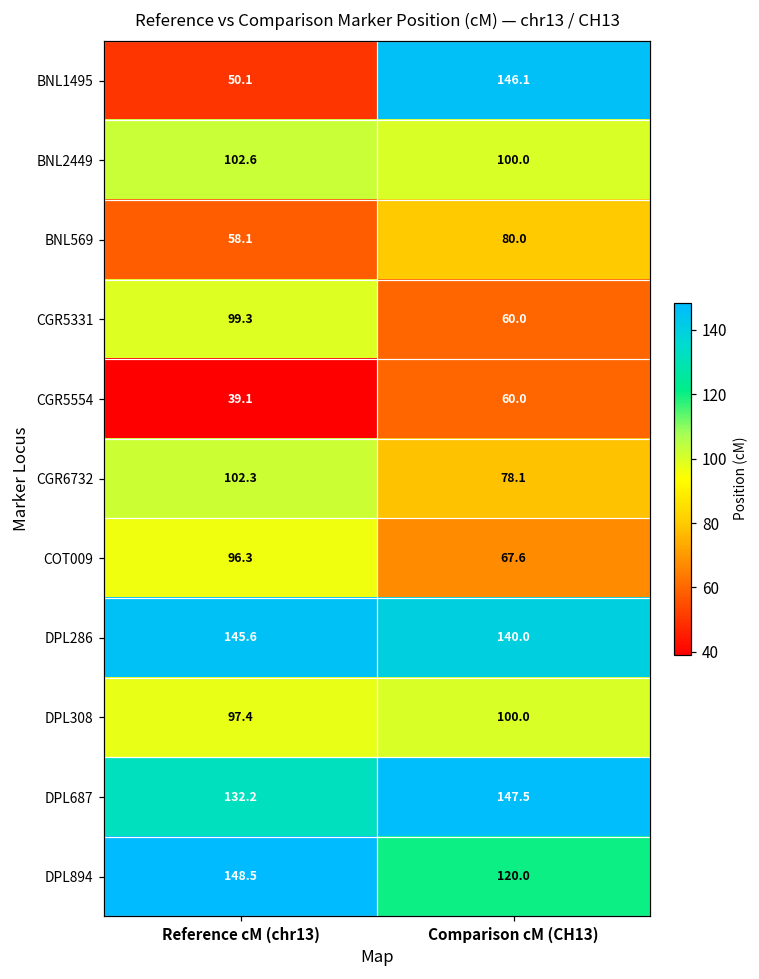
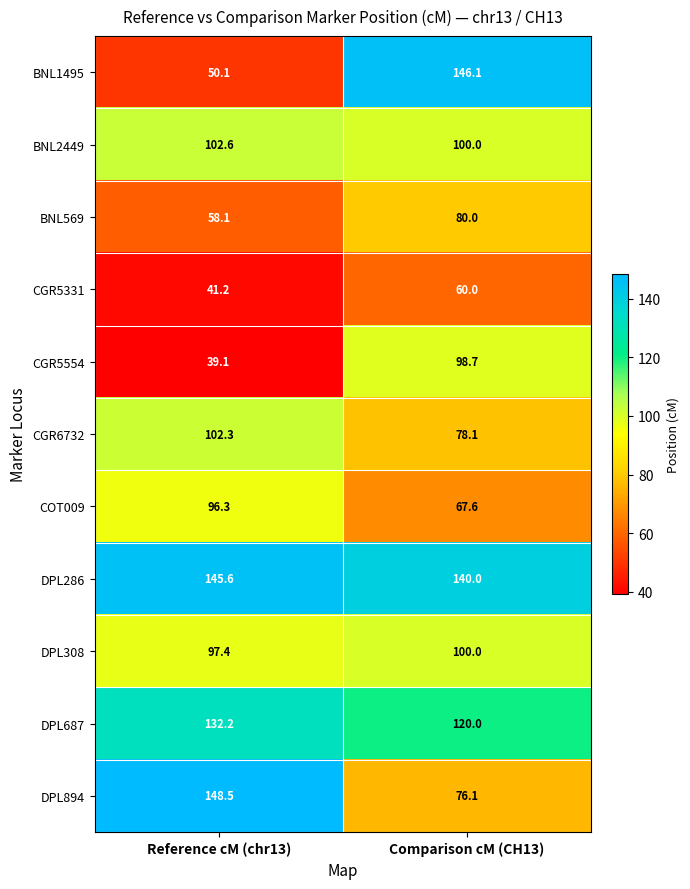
  {
    "BNL1495": {
      "Reference cM (chr13)": 50.1,
      "Comparison cM (CH13)": 146.1
    },
    "BNL2449": {
      "Reference cM (chr13)": 102.6,
      "Comparison cM (CH13)": 100.0
    },
    "BNL569": {
      "Reference cM (chr13)": 58.1,
      "Comparison cM (CH13)": 80.0
    },
    "CGR5331": {
-     "Reference cM (chr13)": 99.3,
+     "Reference cM (chr13)": 41.2,
      "Comparison cM (CH13)": 60.0
    },
    "CGR5554": {
      "Reference cM (chr13)": 39.1,
-     "Comparison cM (CH13)": 60.0
+     "Comparison cM (CH13)": 98.7
    },
    "CGR6732": {
      "Reference cM (chr13)": 102.3,
      "Comparison cM (CH13)": 78.1
    },
    "COT009": {
      "Reference cM (chr13)": 96.3,
      "Comparison cM (CH13)": 67.6
    },
    "DPL286": {
      "Reference cM (chr13)": 145.6,
      "Comparison cM (CH13)": 140.0
    },
    "DPL308": {
      "Reference cM (chr13)": 97.4,
      "Comparison cM (CH13)": 100.0
    },
    "DPL687": {
      "Reference cM (chr13)": 132.2,
-     "Comparison cM (CH13)": 147.5
+     "Comparison cM (CH13)": 120.0
    },
    "DPL894": {
      "Reference cM (chr13)": 148.5,
-     "Comparison cM (CH13)": 120.0
+     "Comparison cM (CH13)": 76.1
    }
  }
